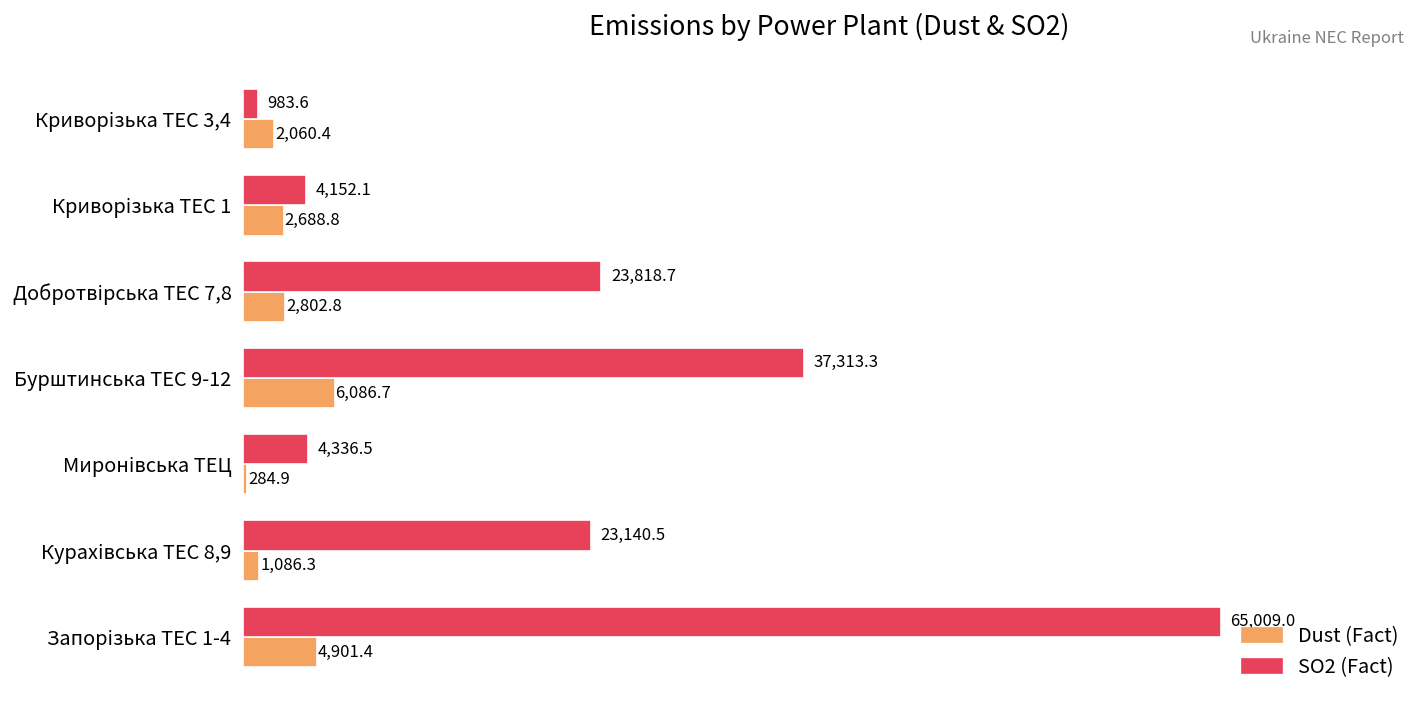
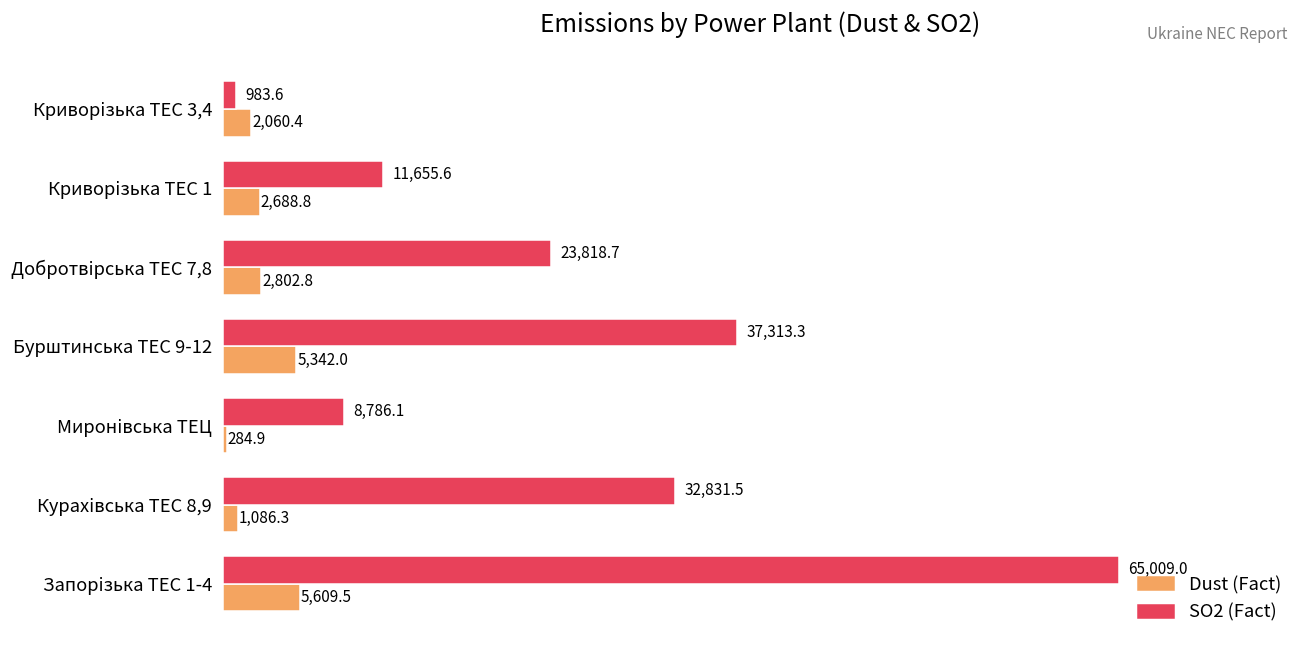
  {
    "Dust (Fact)": {
      "Криворізька ТЕС 3,4": "2,060.4",
      "Криворізька ТЕС 1": "2,688.8",
      "Добротвірська ТЕС 7,8": "2,802.8",
-     "Бурштинська ТЕС 9-12": "6,086.7",
+     "Бурштинська ТЕС 9-12": "5,342.0",
      "Миронівська ТЕЦ": "284.9",
      "Курахівська ТЕС 8,9": "1,086.3",
-     "Запорізька ТЕС 1-4": "4,901.4"
+     "Запорізька ТЕС 1-4": "5,609.5"
    },
    "SO2 (Fact)": {
      "Криворізька ТЕС 3,4": "983.6",
-     "Криворізька ТЕС 1": "4,152.1",
+     "Криворізька ТЕС 1": "11,655.6",
      "Добротвірська ТЕС 7,8": "23,818.7",
      "Бурштинська ТЕС 9-12": "37,313.3",
-     "Миронівська ТЕЦ": "4,336.5",
-     "Курахівська ТЕС 8,9": "23,140.5",
+     "Миронівська ТЕЦ": "8,786.1",
+     "Курахівська ТЕС 8,9": "32,831.5",
      "Запорізька ТЕС 1-4": "65,009.0"
    }
  }
